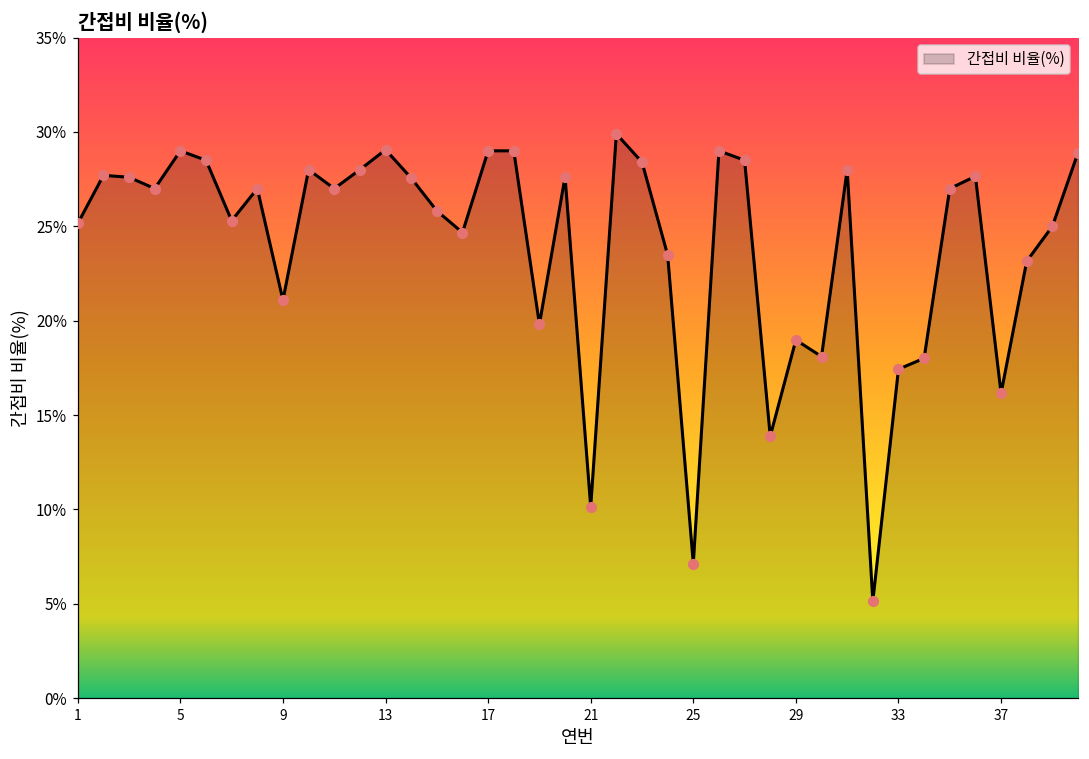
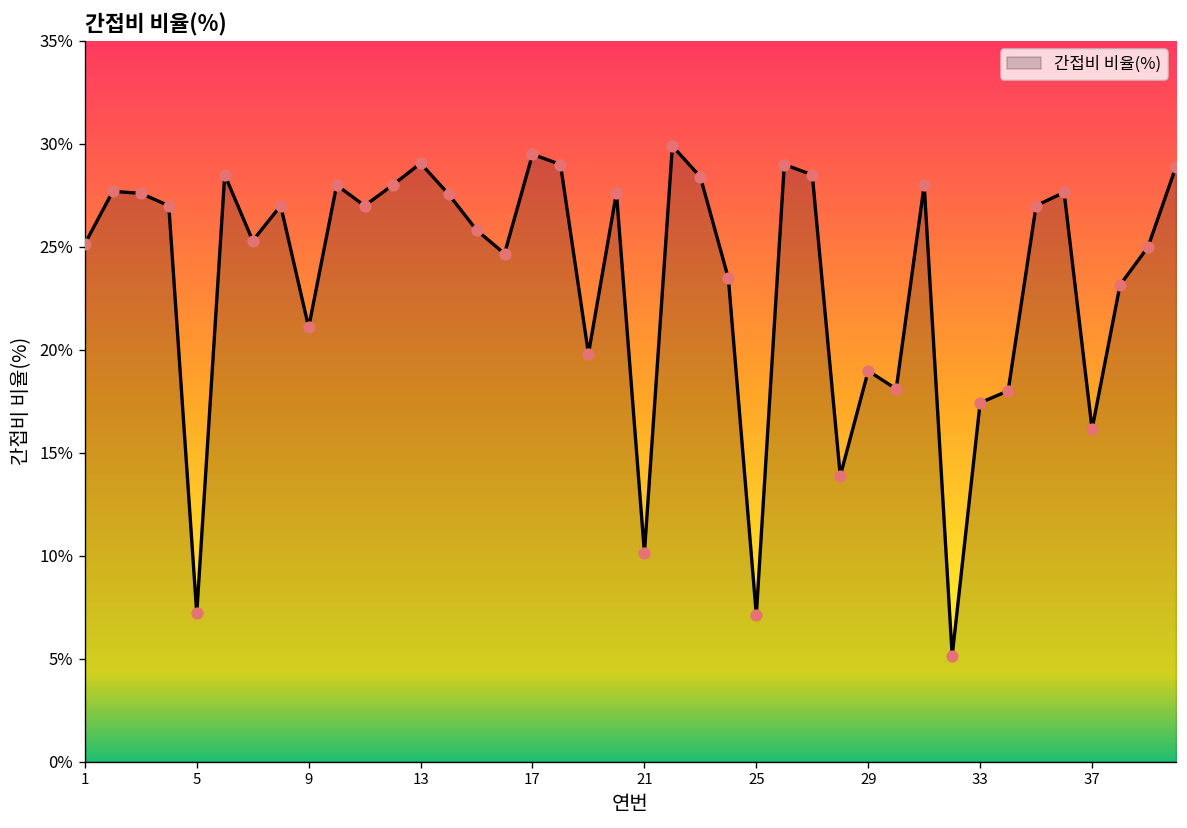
  {
    "1": "25.2%",
-   "5": "29.0%",
+   "5": "7.2%",
    "9": "21.1%",
    "13": "29.1%",
-   "17": "29.0%",
+   "17": "29.5%",
    "21": "10.1%",
    "25": "7.1%",
    "29": "19.0%",
    "33": "17.4%",
    "37": "16.2%"
  }
